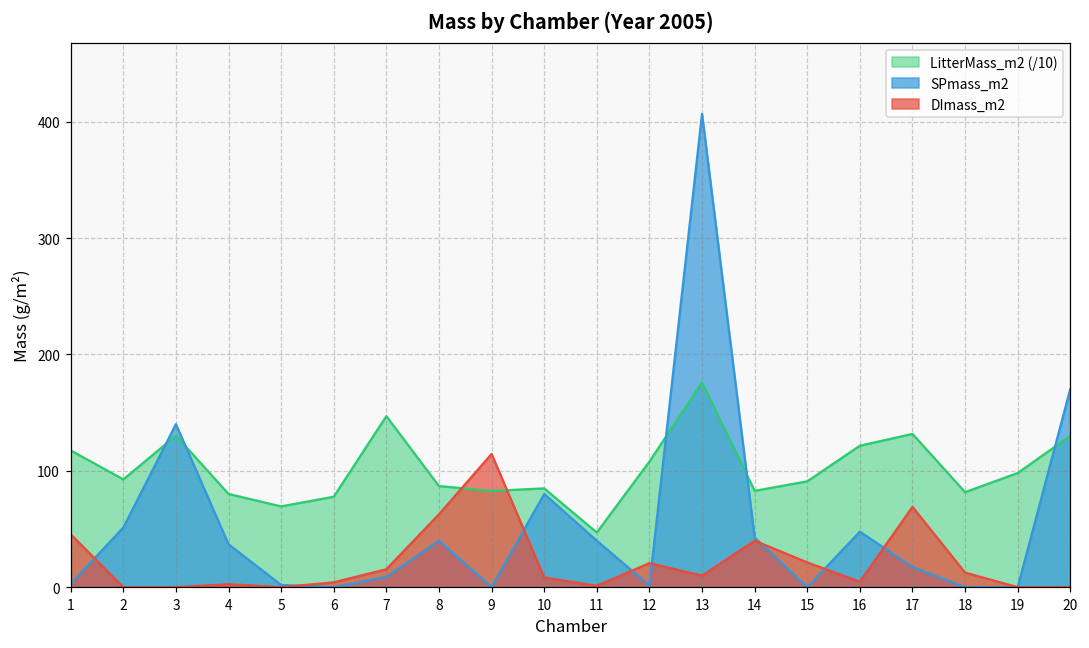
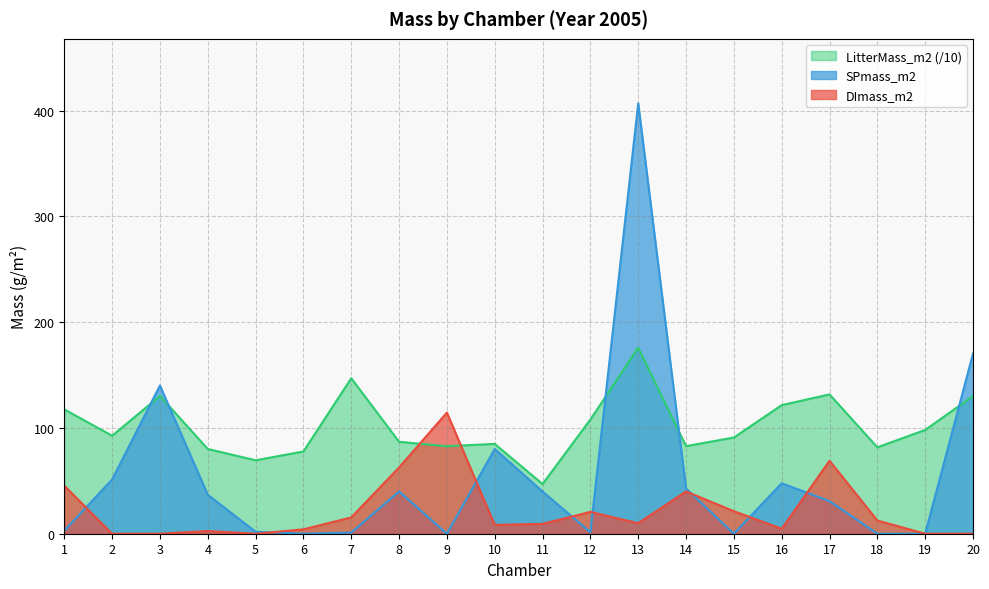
  {
    "LitterMass_m2 (/10)": {
      "1": 118,
      "2": 93,
      "3": 130,
      "4": 80,
      "5": 69,
      "6": 78,
      "7": 147,
      "8": 87,
      "9": 83,
      "10": 85,
      "11": 47,
      "12": 108,
      "13": 176,
      "14": 83,
      "15": 91,
      "16": 122,
      "17": 132,
      "18": 82,
      "19": 98,
      "20": 130
    },
    "SPmass_m2": {
      "1": 3,
      "2": 51,
      "3": 140,
      "4": 37,
      "6": 0,
-     "7": 9,
+     "7": 1,
      "8": 40,
      "9": 0,
      "10": 80,
      "11": 40,
      "12": 1,
      "13": 407,
      "14": 43,
      "15": 0,
      "16": 48,
-     "17": 17,
+     "17": 31,
      "18": 0,
      "20": 170
    },
    "DImass_m2": {
      "1": 45,
      "2": 0,
      "3": 0,
      "4": 3,
      "6": 4,
      "7": 15,
      "8": 63,
      "9": 114,
      "10": 8,
-     "11": 1,
+     "11": 9,
      "12": 21,
      "13": 10,
      "14": 40,
      "15": 21,
      "16": 5,
      "17": 69,
      "18": 13,
      "20": 0
    }
  }
